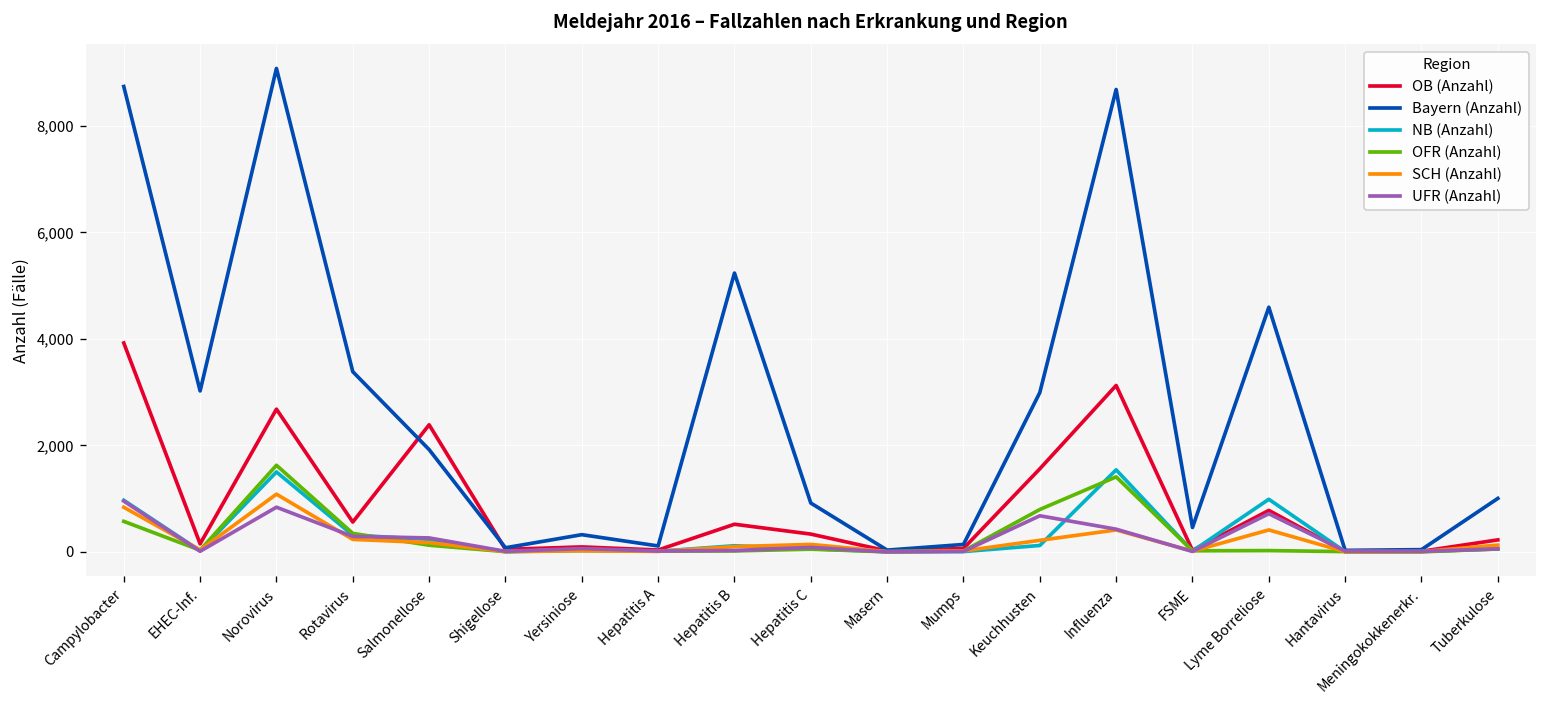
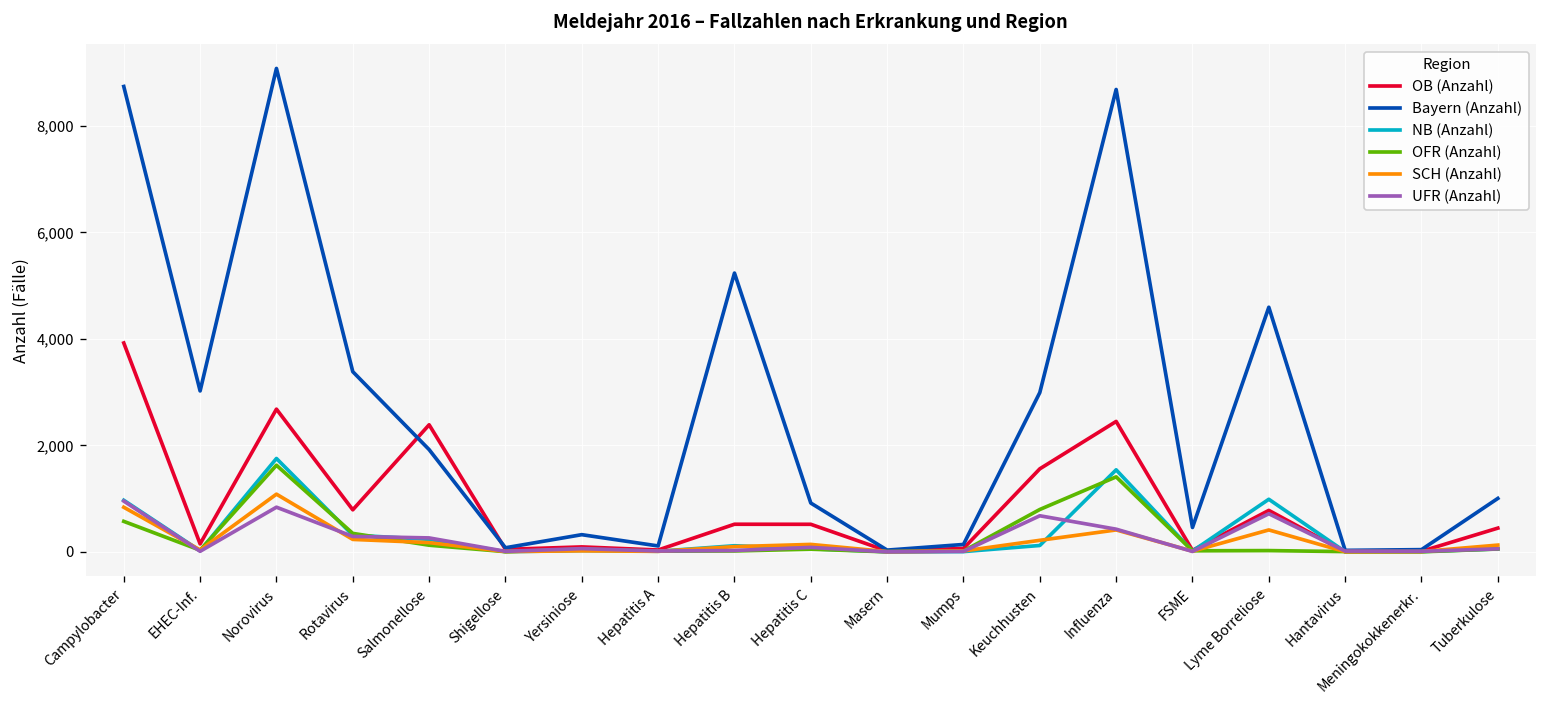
  {
    "OB (Anzahl)": {
      "Campylobacter": "3,900",
      "EHEC-Inf.": "200",
      "Norovirus": "2,700",
-     "Rotavirus": "600",
+     "Rotavirus": "800",
      "Salmonellose": "2,400",
      "Hepatitis B": "500",
-     "Hepatitis C": "300",
+     "Hepatitis C": "500",
      "Keuchhusten": "1,600",
-     "Influenza": "3,100",
+     "Influenza": "2,500",
      "Lyme Borreliose": "800",
-     "Tuberkulose": "200"
+     "Tuberkulose": "400"
    },
    "Bayern (Anzahl)": {
      "Campylobacter": "8,700",
      "EHEC-Inf.": "3,000",
      "Norovirus": "9,100",
      "Rotavirus": "3,400",
      "Salmonellose": "1,900",
      "Yersiniose": "300",
      "Hepatitis A": "100",
      "Hepatitis B": "5,200",
      "Hepatitis C": "900",
      "Mumps": "100",
      "Keuchhusten": "3,000",
      "Influenza": "8,700",
      "FSME": "500",
      "Lyme Borreliose": "4,600",
      "Tuberkulose": "1,000"
    },
    "NB (Anzahl)": {
-     "Norovirus": "1,500",
+     "Norovirus": "1,800",
      "Keuchhusten": "100",
      "Influenza": "1,500",
      "Lyme Borreliose": "1,000"
    },
    "OFR (Anzahl)": {
      "Campylobacter": "600",
      "Norovirus": "1,600",
      "Keuchhusten": "800",
      "Influenza": "1,400",
      "Lyme Borreliose": "0"
    },
    "SCH (Anzahl)": {
      "Campylobacter": "800",
      "Norovirus": "1,100",
      "Keuchhusten": "200",
      "Lyme Borreliose": "400",
      "Tuberkulose": "100"
    },
    "UFR (Anzahl)": {
      "Norovirus": "800",
      "Keuchhusten": "700",
      "Lyme Borreliose": "700"
    }
  }
